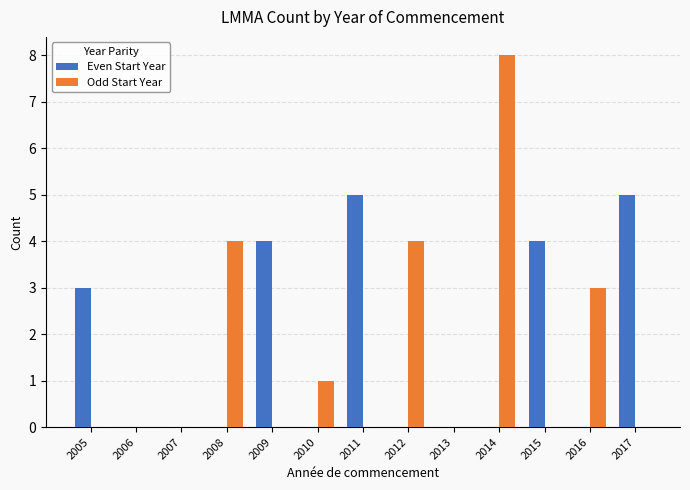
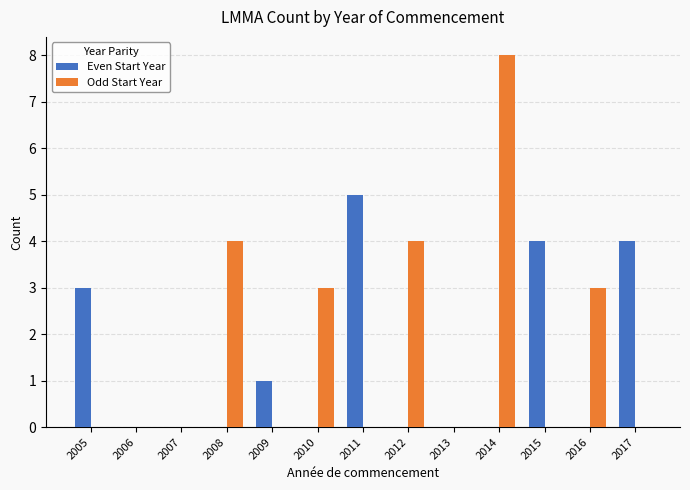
  {
    "Even Start Year": {
      "2005": 3,
      "2006": 0,
      "2007": 0,
      "2008": 0,
-     "2009": 4,
+     "2009": 1,
      "2010": 0,
      "2011": 5,
      "2012": 0,
      "2013": 0,
      "2014": 0,
      "2015": 4,
      "2016": 0,
-     "2017": 5
+     "2017": 4
    },
    "Odd Start Year": {
      "2005": 0,
      "2006": 0,
      "2007": 0,
      "2008": 4,
      "2009": 0,
-     "2010": 1,
+     "2010": 3,
      "2011": 0,
      "2012": 4,
      "2013": 0,
      "2014": 8,
      "2015": 0,
      "2016": 3,
      "2017": 0
    }
  }
